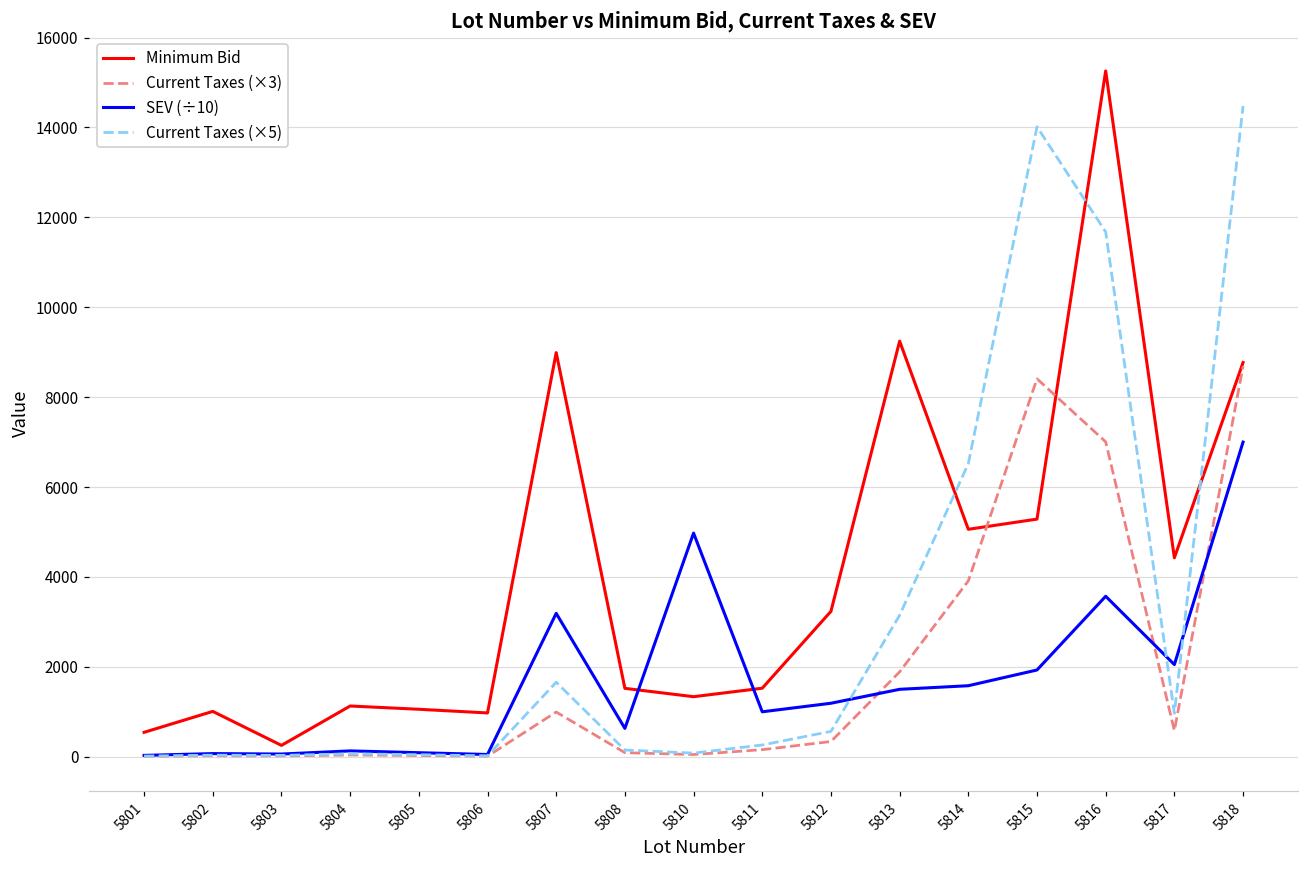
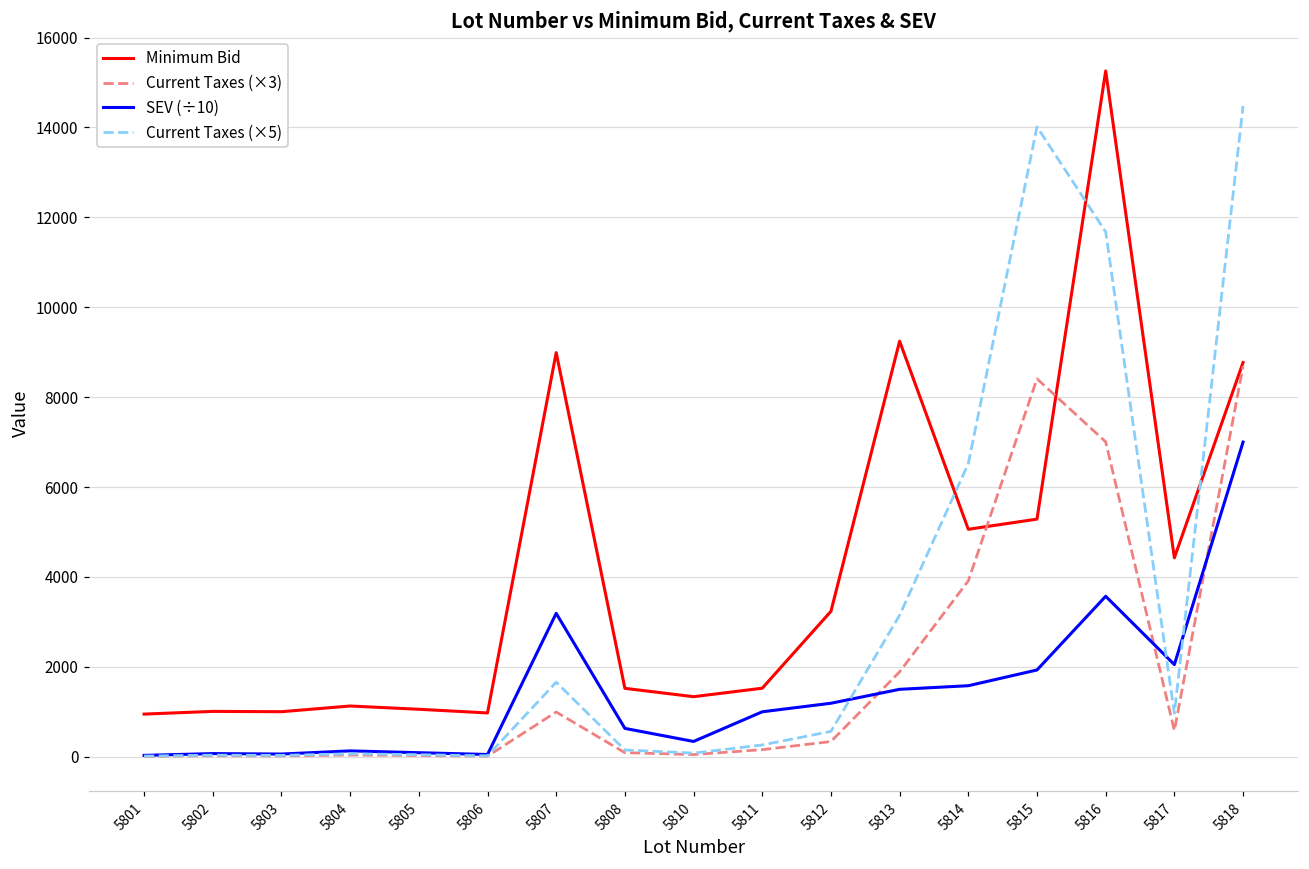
  {
    "Minimum Bid": {
-     "5801": 500,
+     "5801": 900,
      "5802": 1000,
-     "5803": 300,
+     "5803": 1000,
      "5804": 1100,
      "5805": 1100,
      "5806": 1000,
      "5807": 9000,
      "5808": 1500,
      "5810": 1300,
      "5811": 1500,
      "5812": 3200,
      "5813": 9200,
      "5814": 5100,
      "5815": 5300,
      "5816": 15300,
      "5817": 4400,
      "5818": 8800
    },
    "Current Taxes (×3)": {
      "5807": 1000,
      "5811": 200,
      "5812": 300,
      "5813": 1900,
      "5814": 3900,
      "5815": 8400,
      "5816": 7000,
      "5817": 600,
      "5818": 8700
    },
    "SEV (÷10)": {
      "5804": 100,
      "5807": 3200,
      "5808": 600,
-     "5810": 5000,
+     "5810": 300,
      "5811": 1000,
      "5812": 1200,
      "5813": 1500,
      "5814": 1600,
      "5815": 1900,
      "5816": 3600,
      "5817": 2100,
      "5818": 7000
    },
    "Current Taxes (×5)": {
      "5807": 1700,
      "5811": 300,
      "5812": 600,
      "5813": 3100,
      "5814": 6500,
      "5815": 14000,
      "5816": 11700,
      "5817": 1000,
      "5818": 14500
    }
  }
